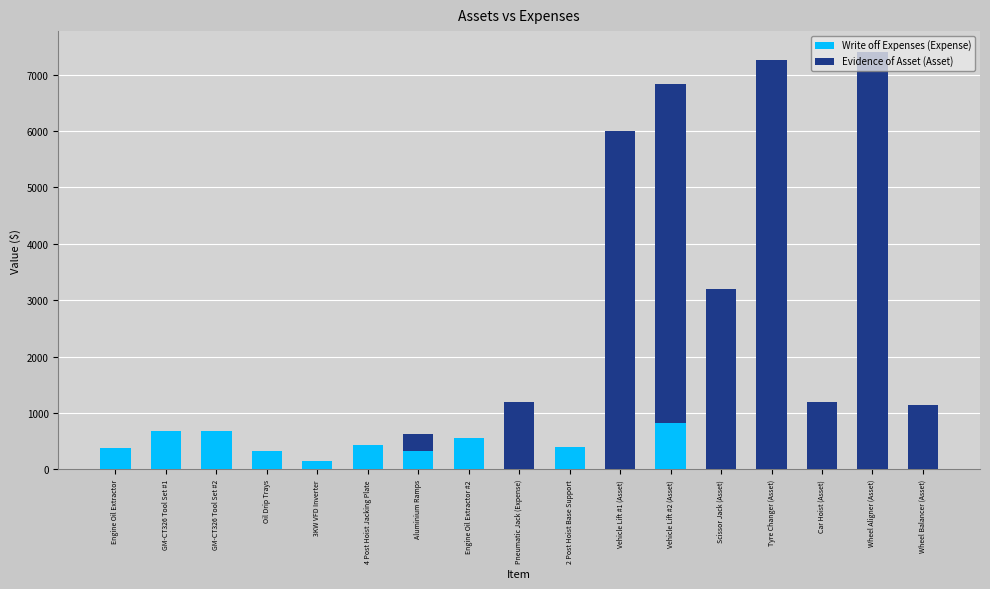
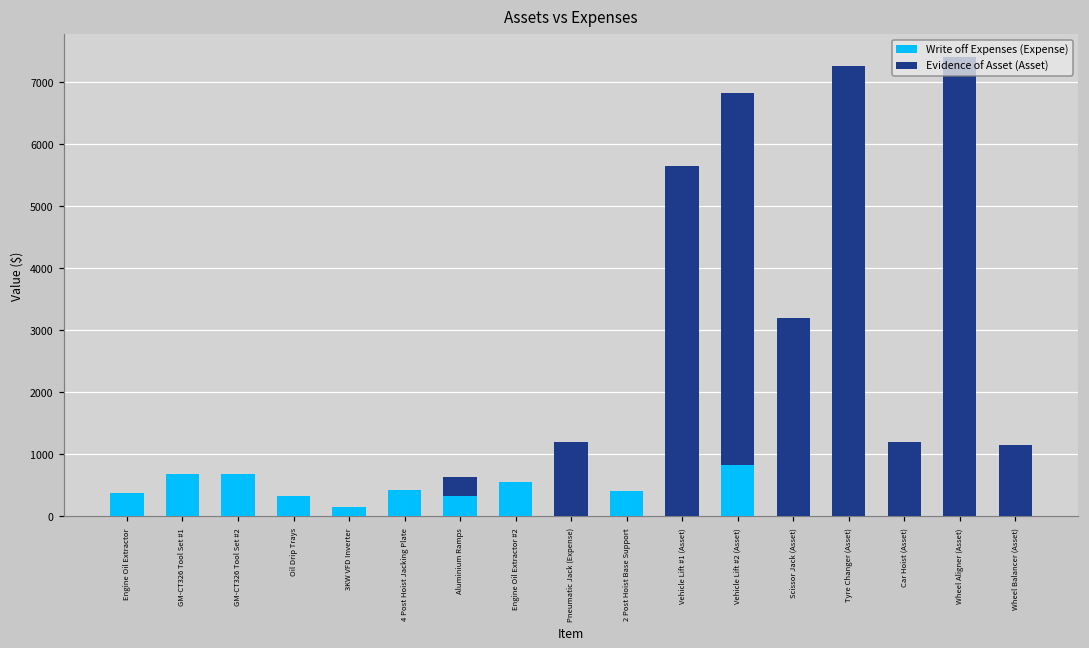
  {
    "Write off Expenses (Expense)": {
      "Engine Oil Extractor": 400,
      "GM-CT326 Tool Set #1": 700,
      "GM-CT326 Tool Set #2": 700,
      "Oil Drip Trays": 300,
      "3KW VFD Inverter": 200,
      "4 Post Hoist Jacking Plate": 400,
      "Aluminium Ramps": 300,
      "Engine Oil Extractor #2": 600,
      "Pneumatic Jack (Expense)": 0,
      "2 Post Hoist Base Support": 400,
      "Vehicle Lift #1 (Asset)": 0,
      "Vehicle Lift #2 (Asset)": 800,
      "Scissor Jack (Asset)": 0,
      "Tyre Changer (Asset)": 0,
      "Car Hoist (Asset)": 0,
      "Wheel Aligner (Asset)": 0,
      "Wheel Balancer (Asset)": 0
    },
    "Evidence of Asset (Asset)": {
      "Engine Oil Extractor": 0,
      "GM-CT326 Tool Set #1": 0,
      "GM-CT326 Tool Set #2": 0,
      "Oil Drip Trays": 0,
      "3KW VFD Inverter": 0,
      "4 Post Hoist Jacking Plate": 0,
      "Aluminium Ramps": 300,
      "Engine Oil Extractor #2": 0,
      "Pneumatic Jack (Expense)": 1200,
      "2 Post Hoist Base Support": 0,
-     "Vehicle Lift #1 (Asset)": 6000,
+     "Vehicle Lift #1 (Asset)": 5700,
      "Vehicle Lift #2 (Asset)": 6000,
      "Scissor Jack (Asset)": 3200,
      "Tyre Changer (Asset)": 7300,
      "Car Hoist (Asset)": 1200,
      "Wheel Balancer (Asset)": 1100
    }
  }
